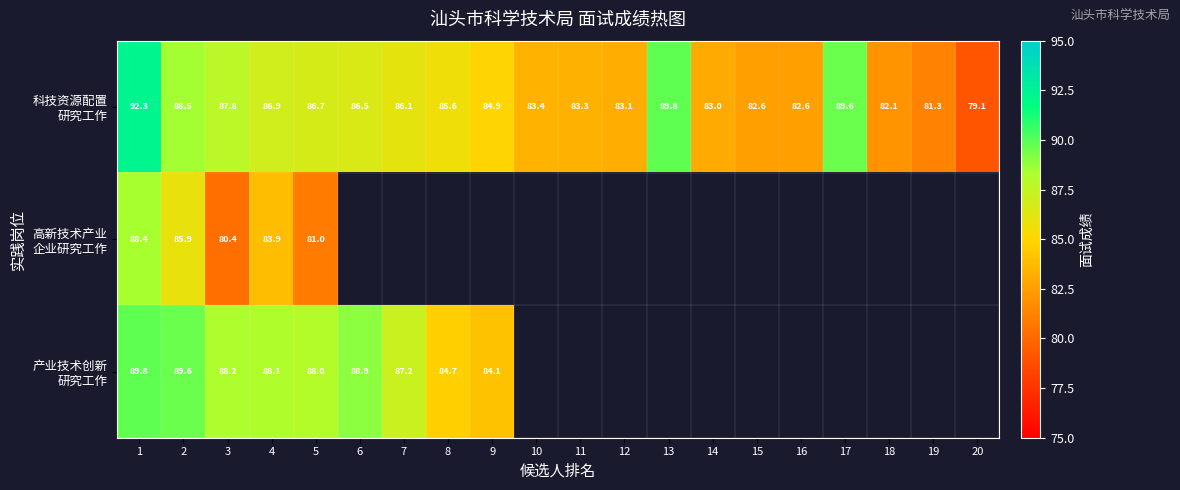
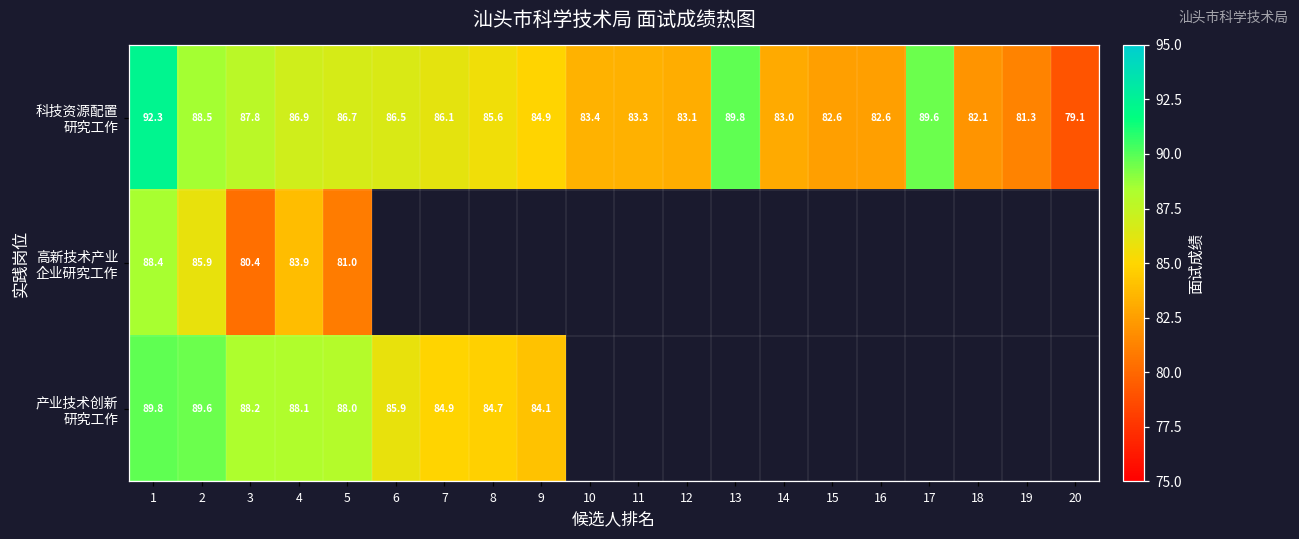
  {
    "科技资源配置 研究工作": {
      "1": 92.3,
      "2": 88.5,
      "3": 87.8,
      "4": 86.9,
      "5": 86.7,
      "6": 86.5,
      "7": 86.1,
      "8": 85.6,
      "9": 84.9,
      "10": 83.4,
      "11": 83.3,
      "12": 83.1,
      "13": 89.8,
      "14": 83.0,
      "15": 82.6,
      "16": 82.6,
      "17": 89.6,
      "18": 82.1,
      "19": 81.3,
      "20": 79.1
    },
    "高新技术产业 企业研究工作": {
      "1": 88.4,
      "2": 85.9,
      "3": 80.4,
      "4": 83.9,
      "5": 81.0
    },
    "产业技术创新 研究工作": {
      "1": 89.8,
      "2": 89.6,
      "3": 88.2,
      "4": 88.1,
      "5": 88.0,
-     "6": 88.9,
-     "7": 87.2,
+     "6": 85.9,
+     "7": 84.9,
      "8": 84.7,
      "9": 84.1
    }
  }
